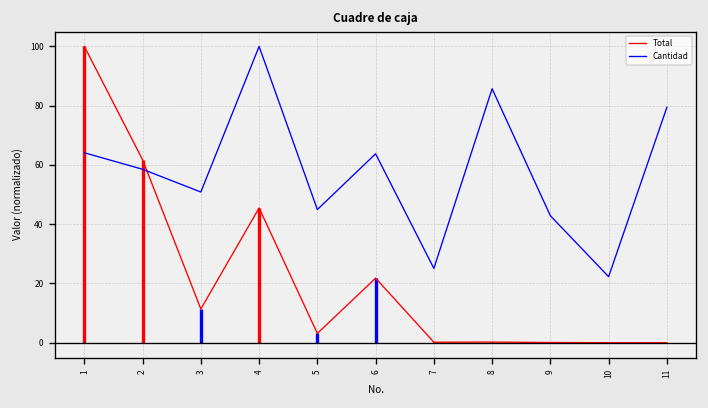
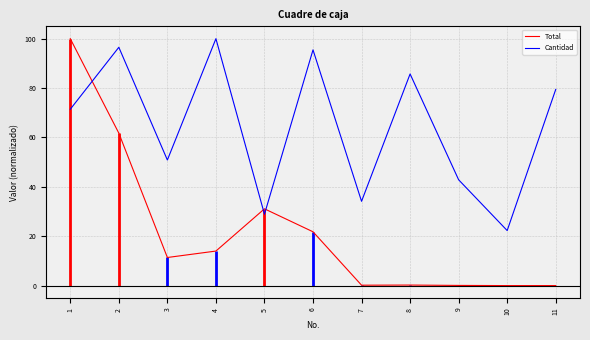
  {
    "Total": {
      "1": 100,
      "2": 62,
      "3": 11,
-     "4": 45,
-     "5": 3,
+     "4": 14,
+     "5": 31,
      "6": 22,
      "7": 0,
      "8": 0,
      "9": 0,
      "10": 0,
      "11": 0
    },
    "Cantidad": {
-     "1": 64,
-     "2": 59,
+     "1": 71,
+     "2": 97,
      "3": 51,
      "4": 100,
-     "5": 45,
-     "6": 64,
-     "7": 25,
+     "5": 29,
+     "6": 95,
+     "7": 34,
      "8": 86,
      "9": 43,
      "10": 22,
      "11": 79
    }
  }
